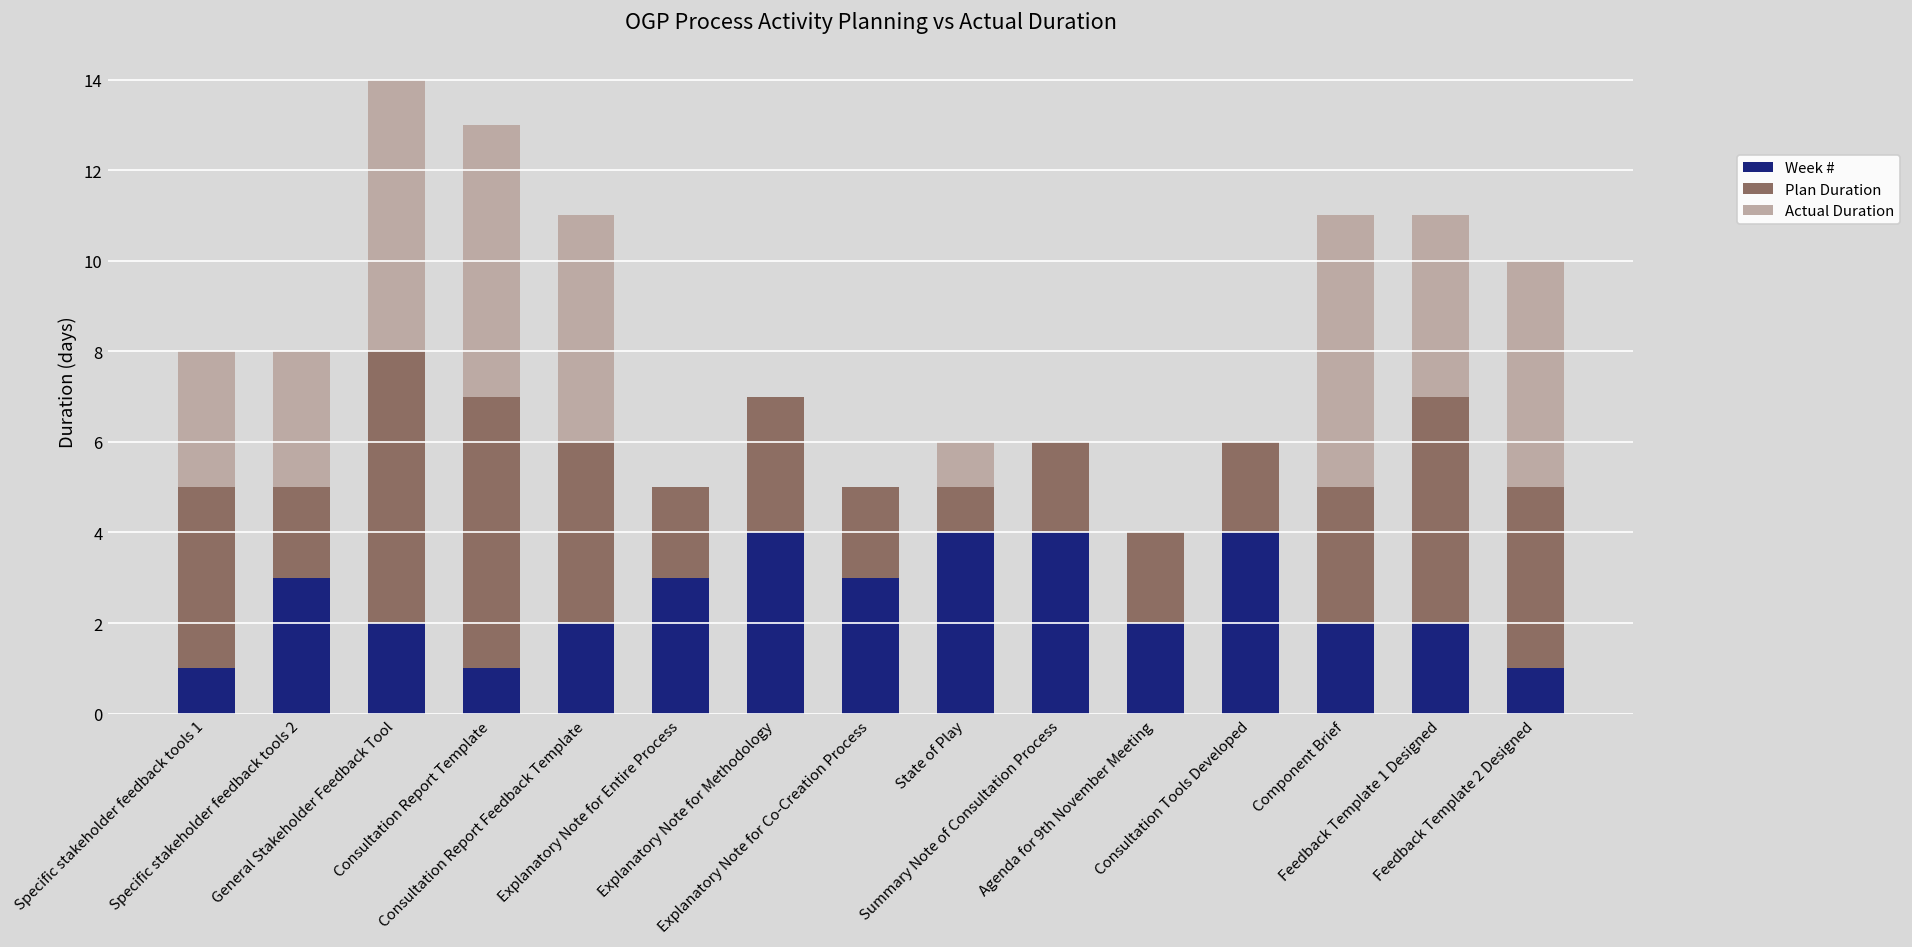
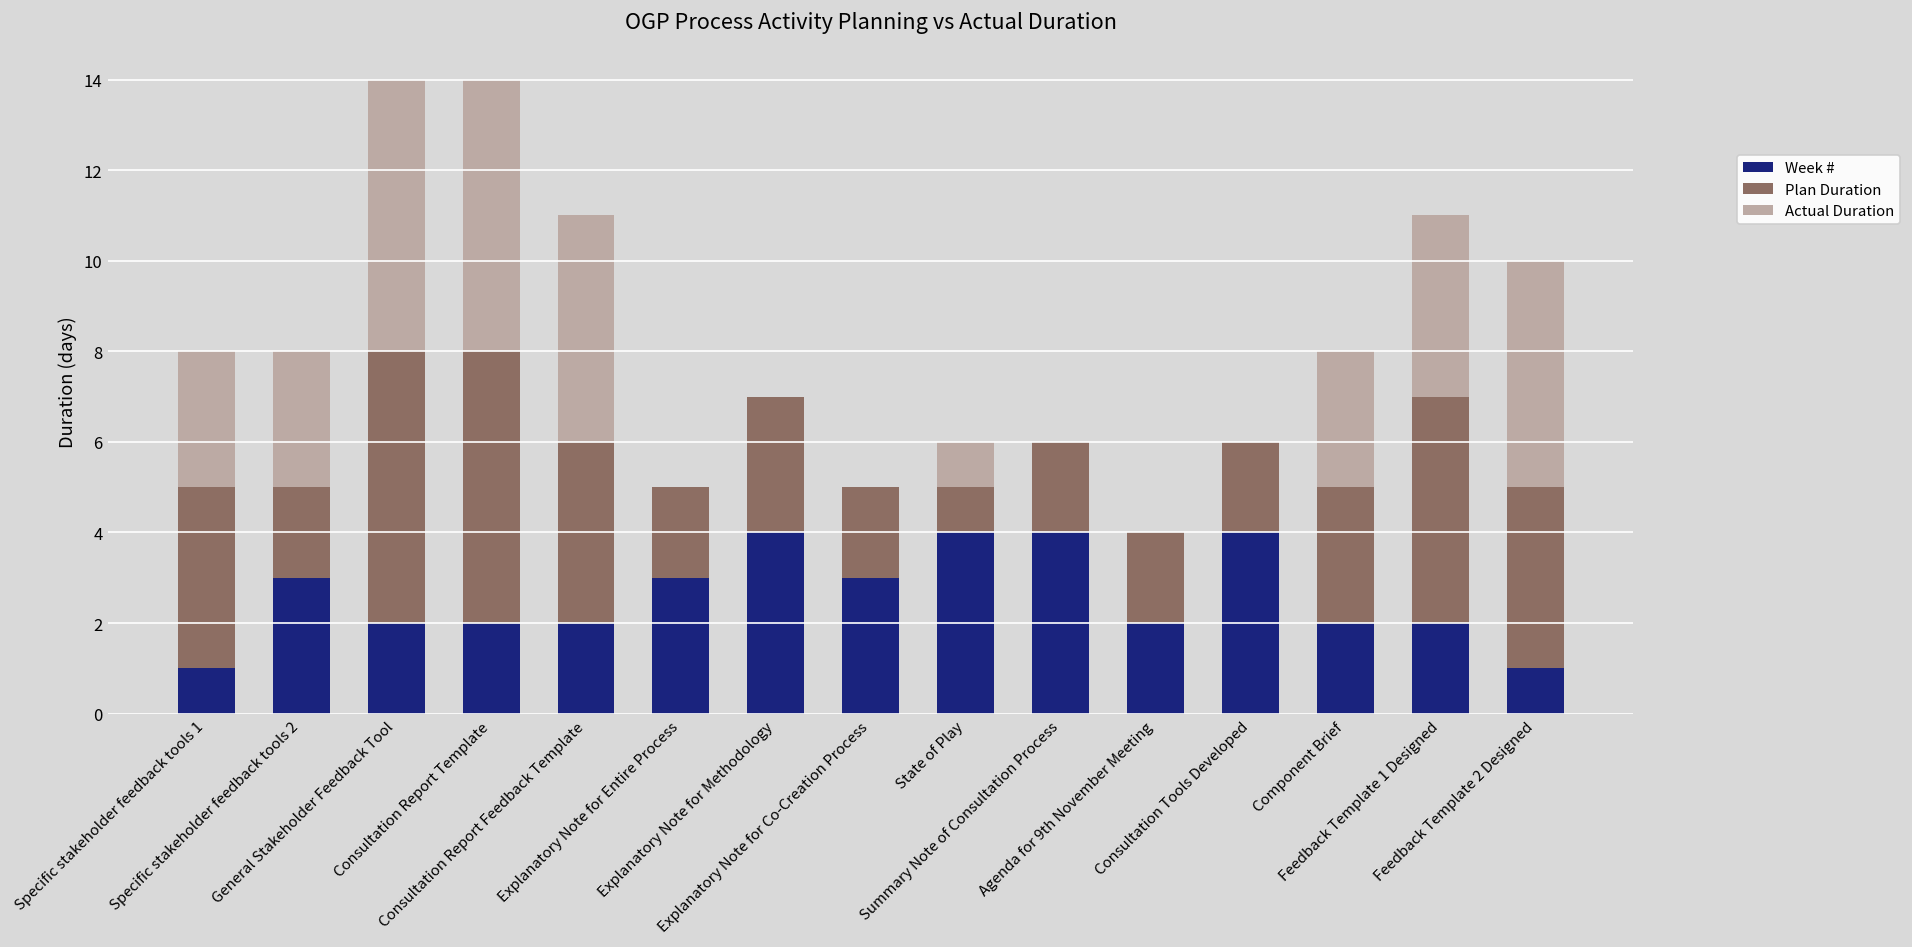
  {
    "Week #": {
      "Specific stakeholder feedback tools 1": 1,
      "Specific stakeholder feedback tools 2": 3,
      "General Stakeholder Feedback Tool": 2,
-     "Consultation Report Template": 1,
+     "Consultation Report Template": 2,
      "Consultation Report Feedback Template": 2,
      "Explanatory Note for Entire Process": 3,
      "Explanatory Note for Methodology": 4,
      "Explanatory Note for Co-Creation Process": 3,
      "State of Play": 4,
      "Summary Note of Consultation Process": 4,
      "Agenda for 9th November Meeting": 2,
      "Consultation Tools Developed": 4,
      "Component Brief": 2,
      "Feedback Template 1 Designed": 2,
      "Feedback Template 2 Designed": 1
    },
    "Plan Duration": {
      "Specific stakeholder feedback tools 1": 4,
      "Specific stakeholder feedback tools 2": 2,
      "General Stakeholder Feedback Tool": 6,
      "Consultation Report Template": 6,
      "Consultation Report Feedback Template": 4,
      "Explanatory Note for Entire Process": 2,
      "Explanatory Note for Methodology": 3,
      "Explanatory Note for Co-Creation Process": 2,
      "State of Play": 1,
      "Summary Note of Consultation Process": 2,
      "Agenda for 9th November Meeting": 2,
      "Consultation Tools Developed": 2,
      "Component Brief": 3,
      "Feedback Template 1 Designed": 5,
      "Feedback Template 2 Designed": 4
    },
    "Actual Duration": {
      "Specific stakeholder feedback tools 1": 3,
      "Specific stakeholder feedback tools 2": 3,
      "General Stakeholder Feedback Tool": 6,
      "Consultation Report Template": 6,
      "Consultation Report Feedback Template": 5,
      "Explanatory Note for Entire Process": 0,
      "Explanatory Note for Methodology": 0,
      "Explanatory Note for Co-Creation Process": 0,
      "State of Play": 1,
      "Summary Note of Consultation Process": 0,
      "Agenda for 9th November Meeting": 0,
      "Consultation Tools Developed": 0,
-     "Component Brief": 6,
+     "Component Brief": 3,
      "Feedback Template 1 Designed": 4,
      "Feedback Template 2 Designed": 5
    }
  }
